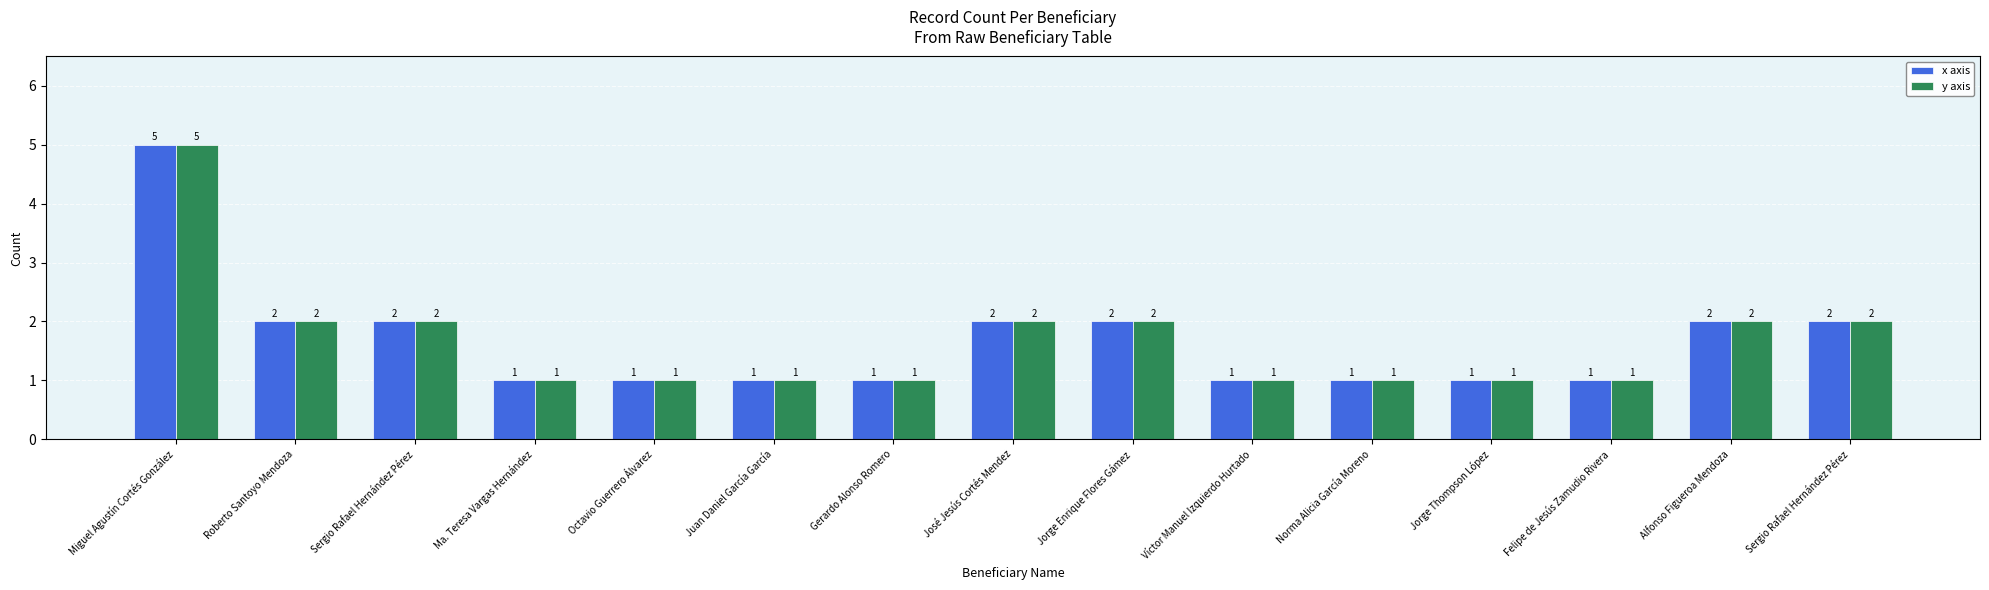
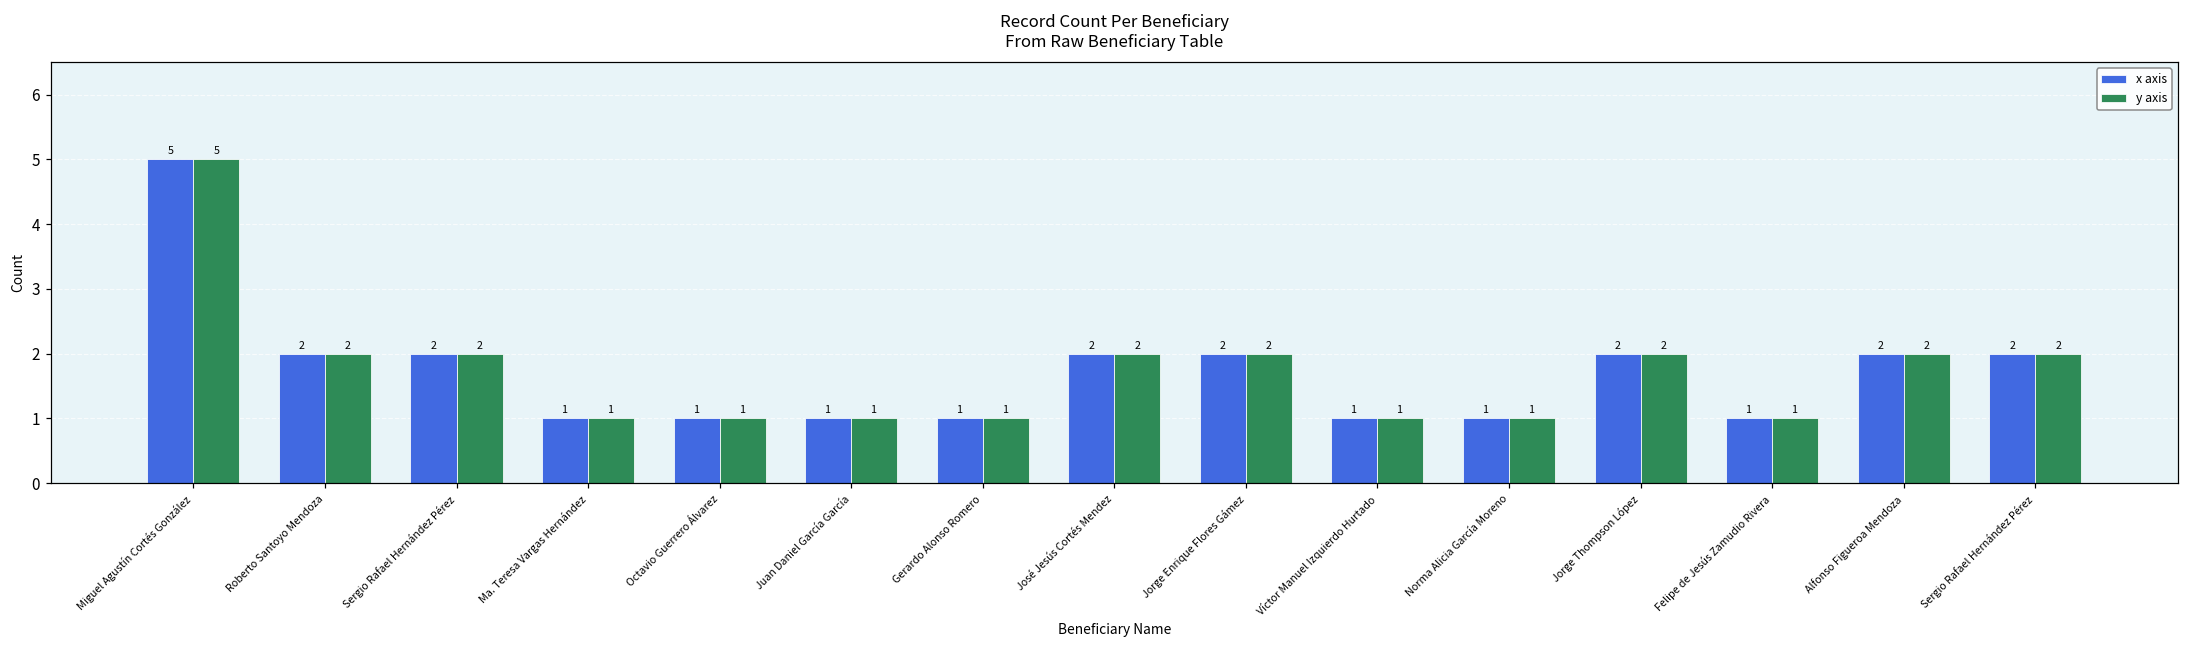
  {
    "x axis": {
      "Miguel Agustín Cortés González": 5,
      "Roberto Santoyo Mendoza": 2,
      "Ma. Teresa Vargas Hernández": 1,
      "Octavio Guerrero Álvarez": 1,
      "Juan Daniel García García": 1,
      "Gerardo Alonso Romero": 1,
      "José Jesús Cortés Mendez": 2,
      "Jorge Enrique Flores Gámez": 2,
      "Víctor Manuel Izquierdo Hurtado": 1,
      "Norma Alicia García Moreno": 1,
-     "Jorge Thompson López": 1,
+     "Jorge Thompson López": 2,
      "Felipe de Jesús Zamudio Rivera": 1,
      "Alfonso Figueroa Mendoza": 2
    },
    "y axis": {
      "Miguel Agustín Cortés González": 5,
      "Roberto Santoyo Mendoza": 2,
      "Ma. Teresa Vargas Hernández": 1,
      "Octavio Guerrero Álvarez": 1,
      "Juan Daniel García García": 1,
      "Gerardo Alonso Romero": 1,
      "José Jesús Cortés Mendez": 2,
      "Jorge Enrique Flores Gámez": 2,
      "Víctor Manuel Izquierdo Hurtado": 1,
      "Norma Alicia García Moreno": 1,
-     "Jorge Thompson López": 1,
+     "Jorge Thompson López": 2,
      "Felipe de Jesús Zamudio Rivera": 1,
      "Alfonso Figueroa Mendoza": 2
    }
  }
